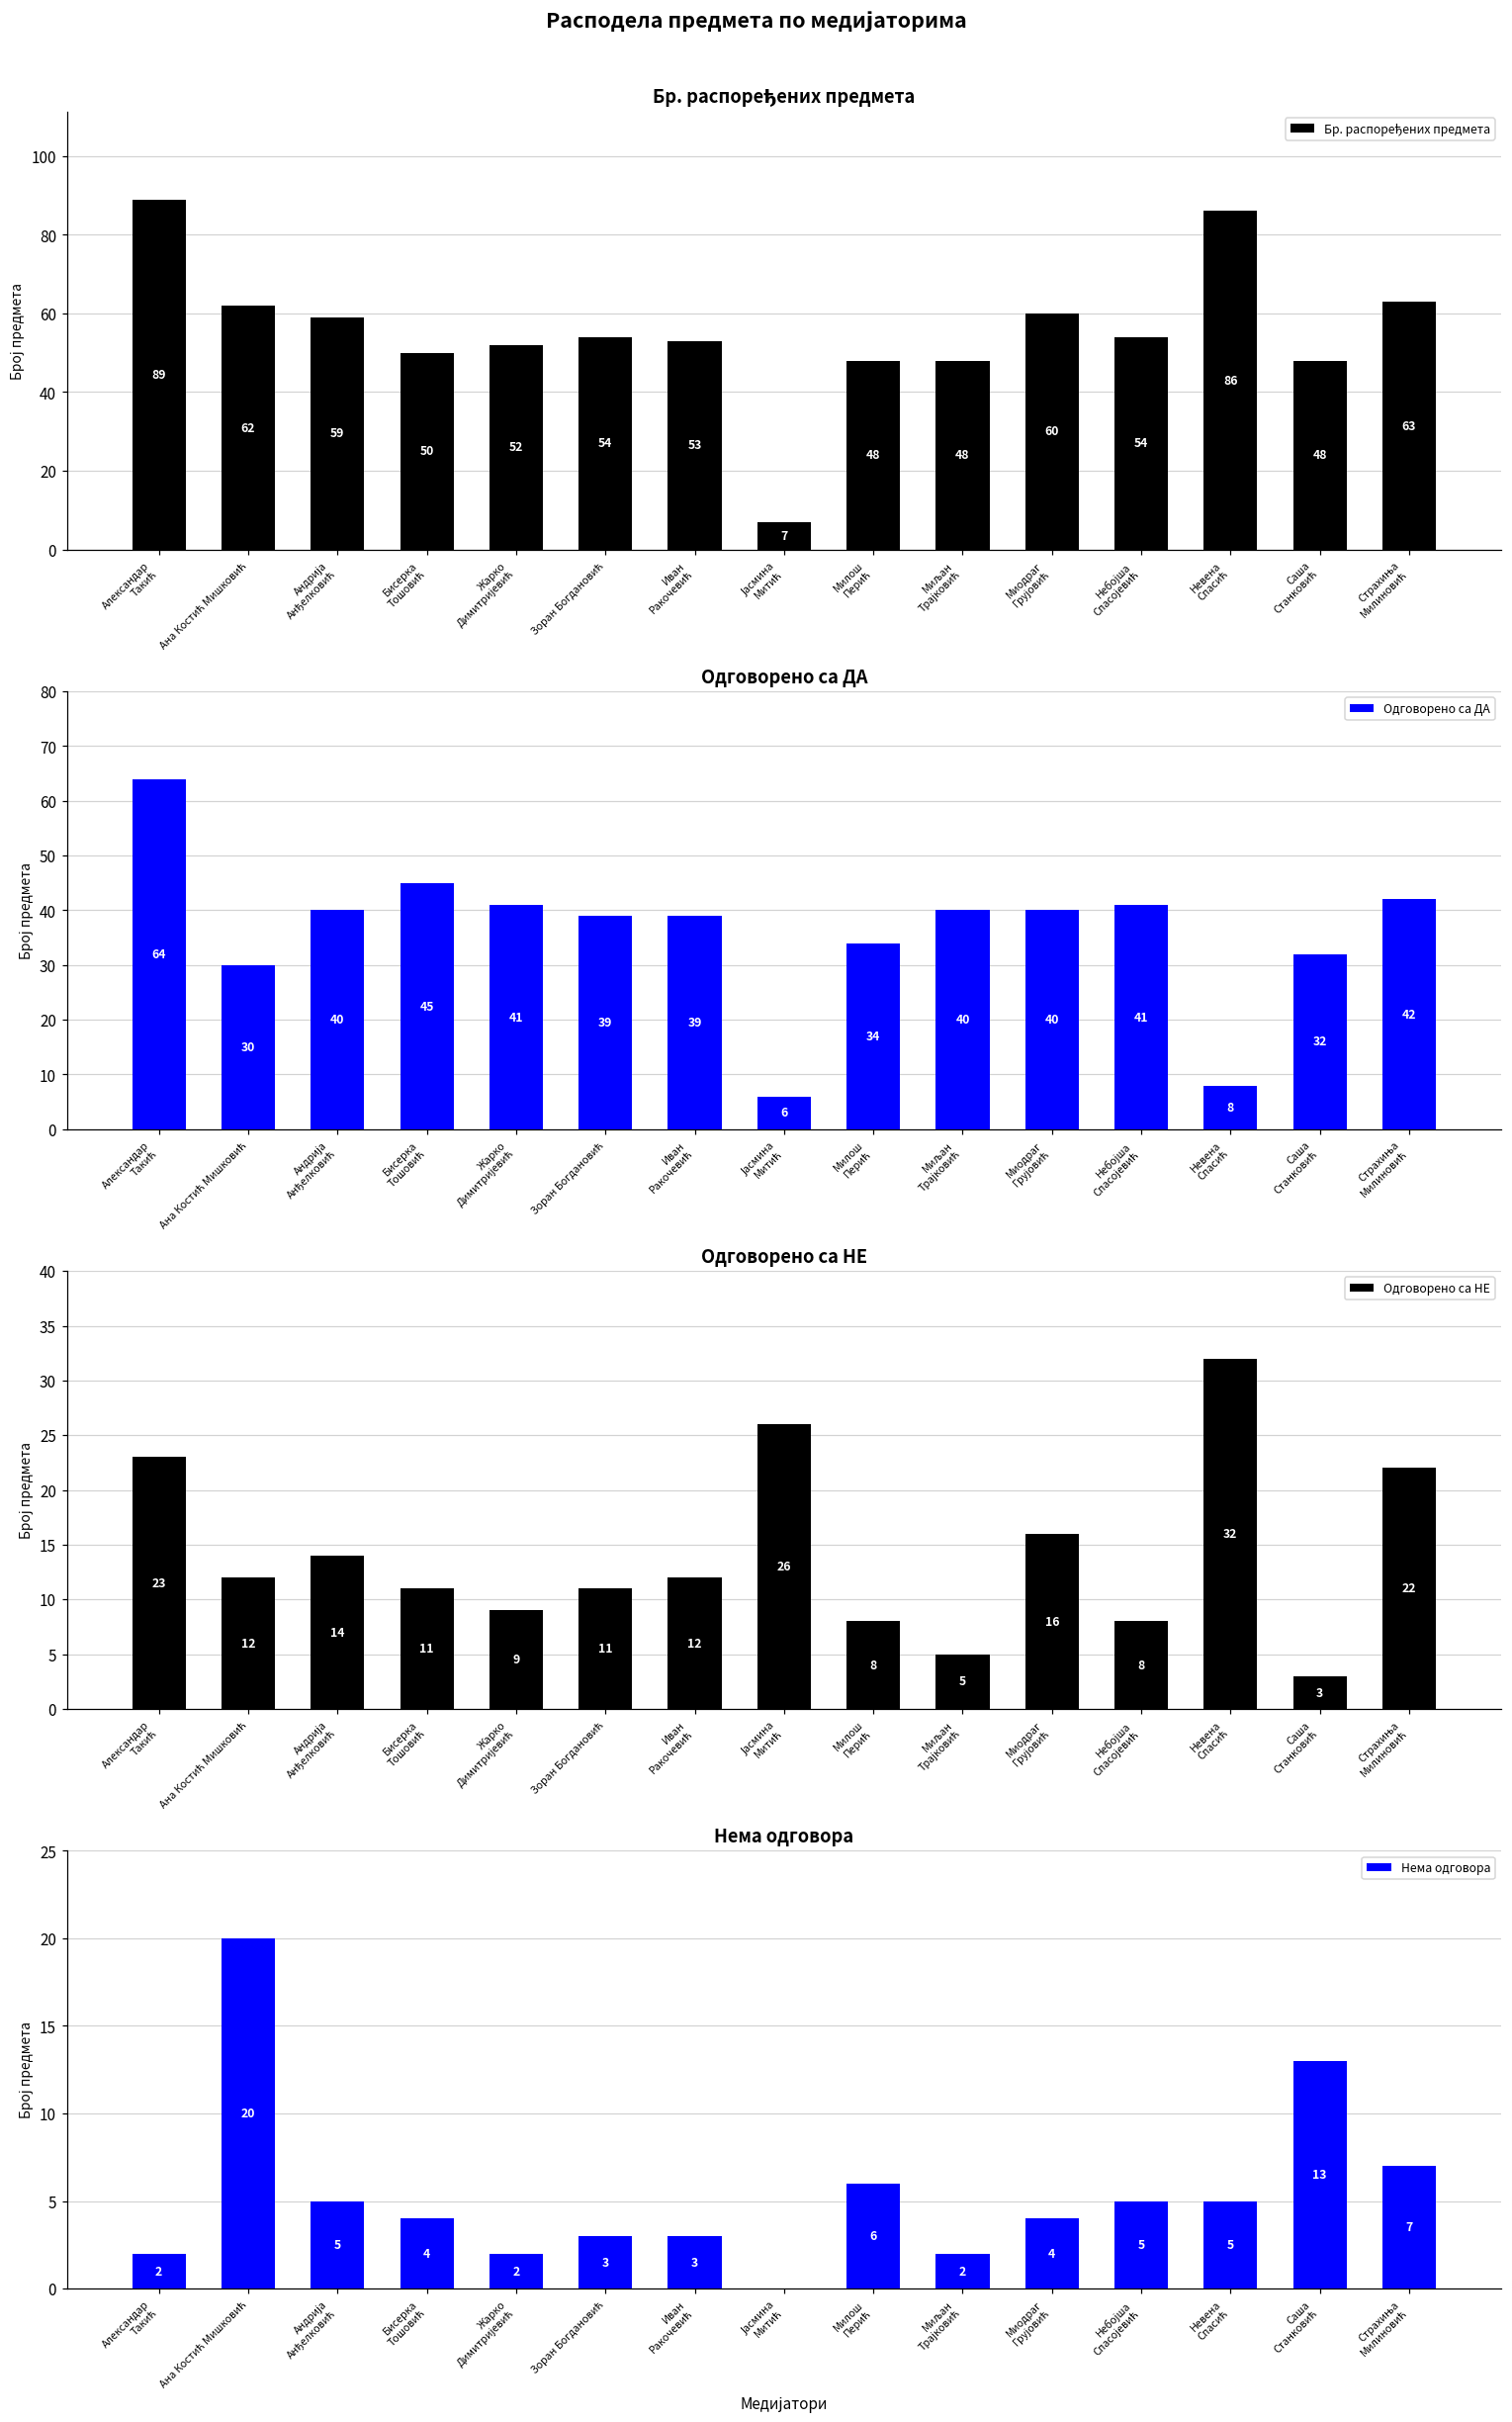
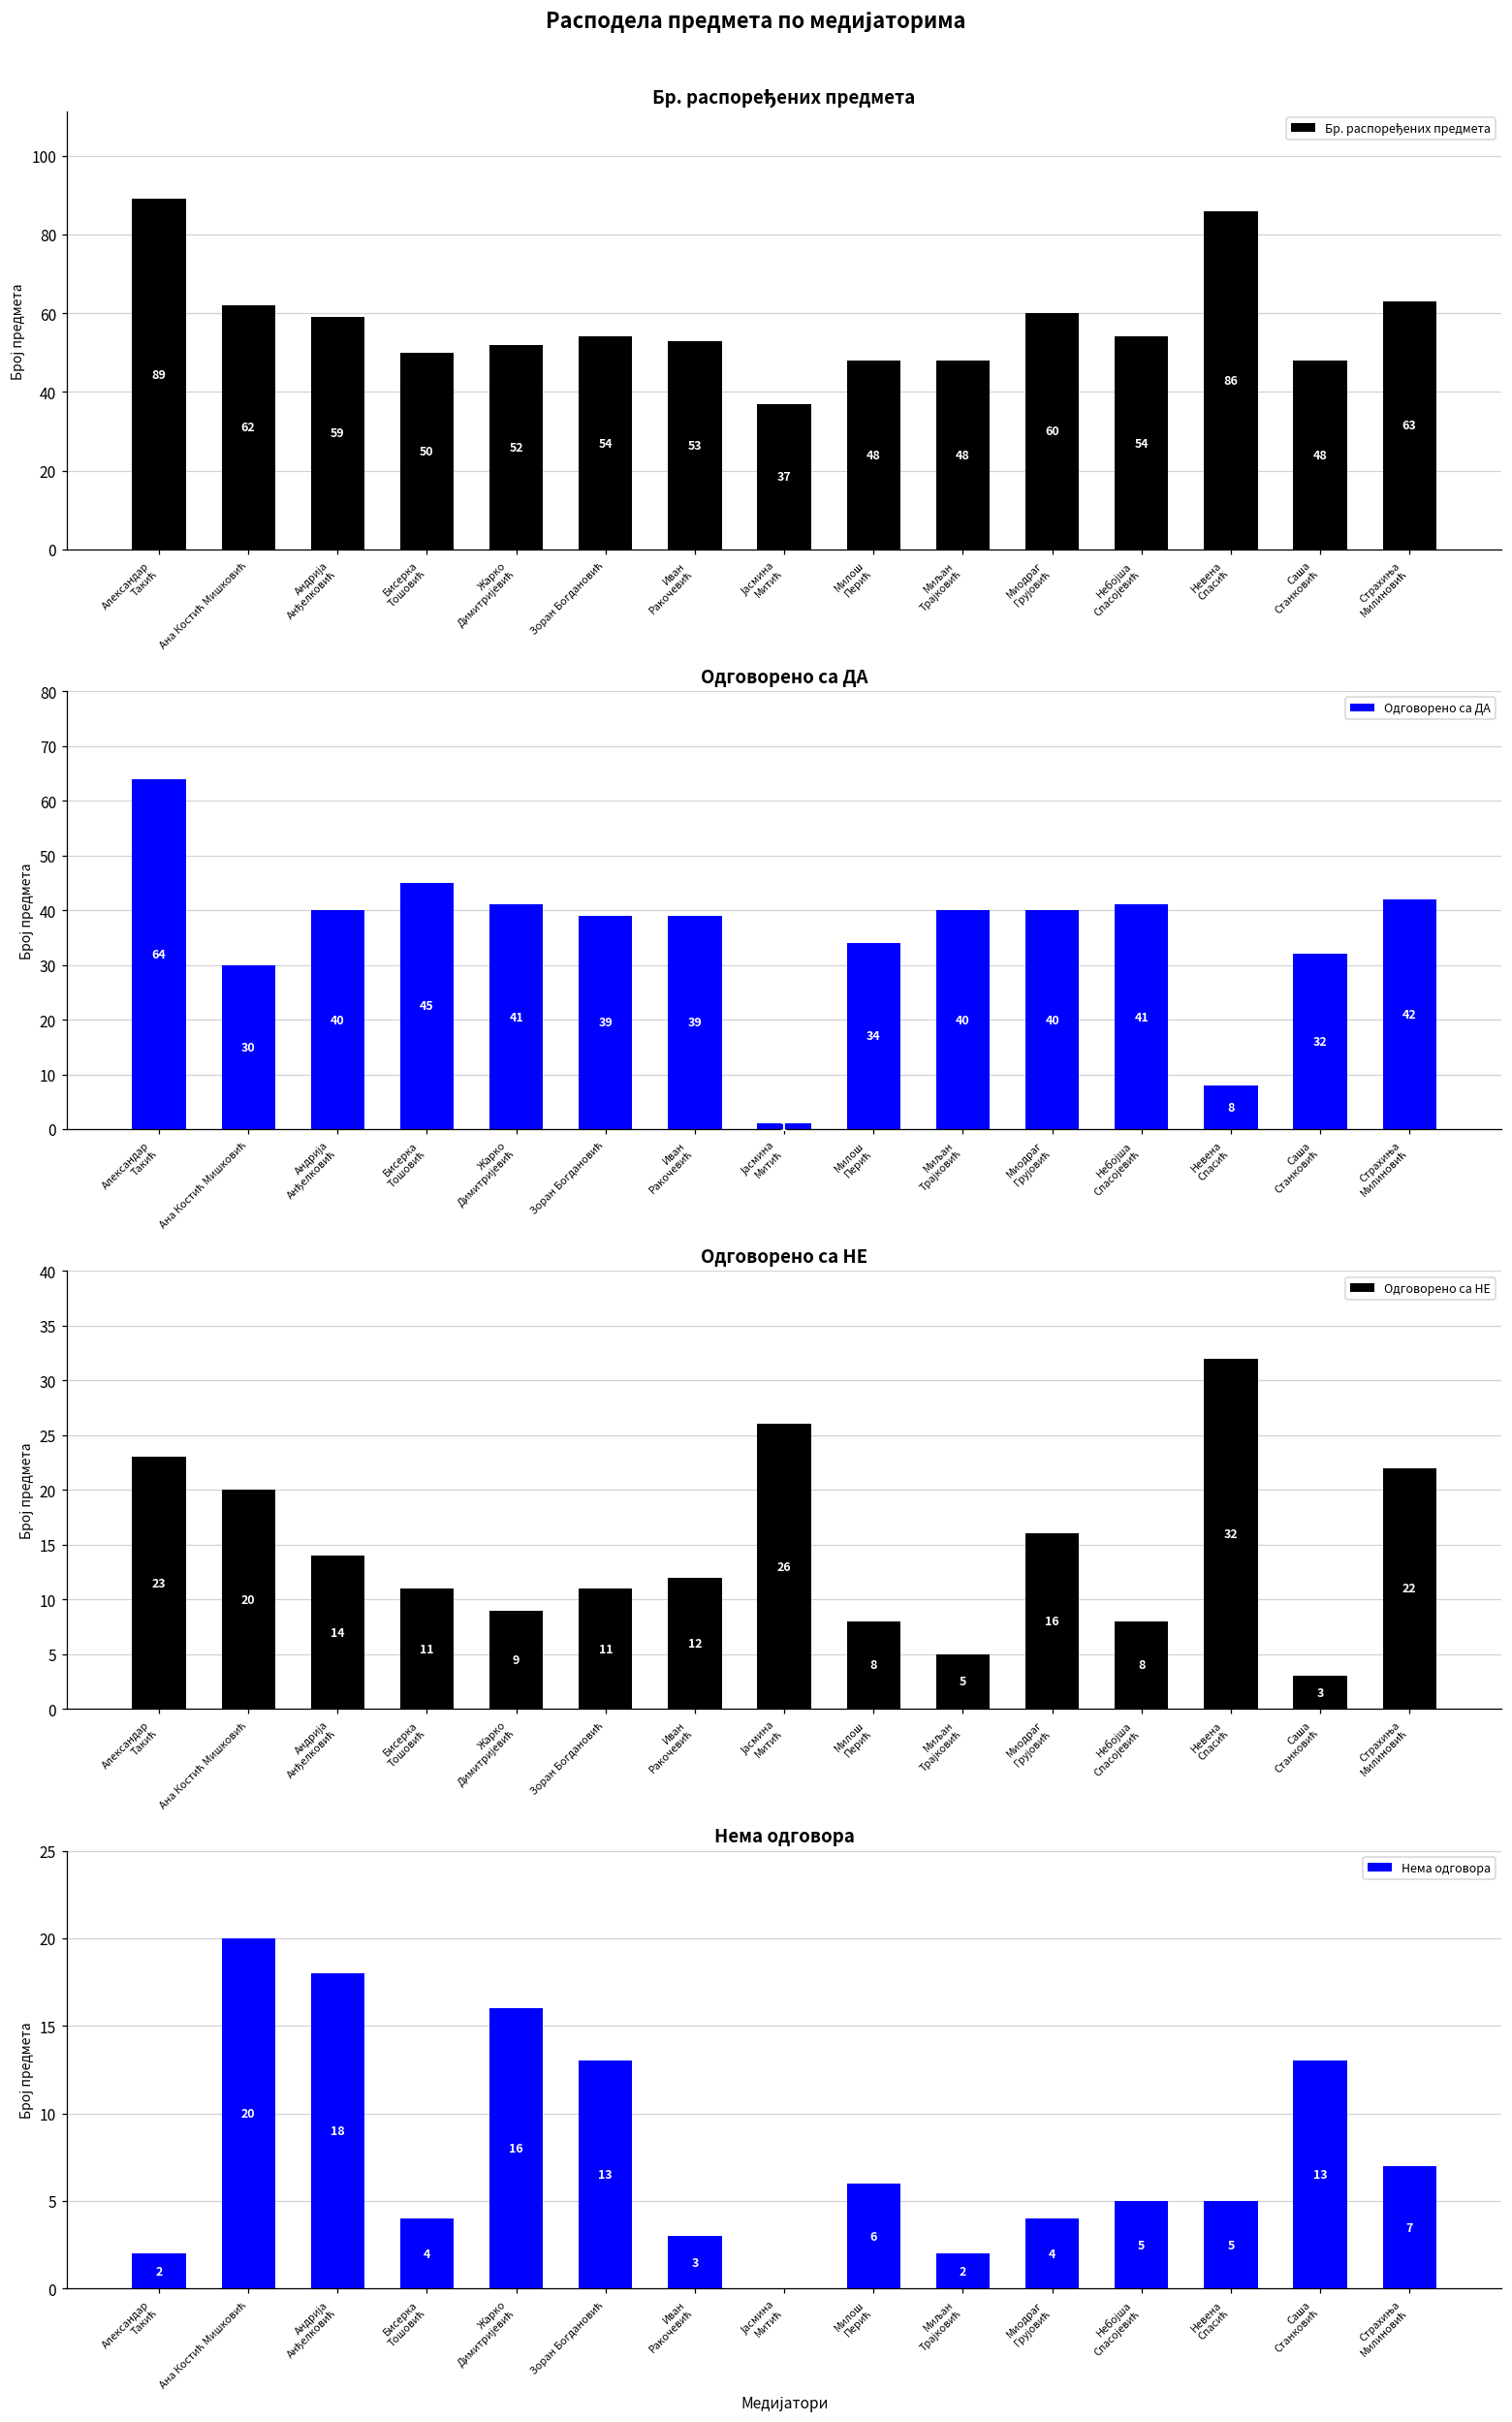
  {
    "Бр. распоређених предмета": {
      "Александар Такић": 89,
      "Ана Костић Мишковић": 62,
      "Андрија Анђелковић": 59,
      "Бисерка Тошовић": 50,
      "Жарко Димитријевић": 52,
      "Зоран Богдановић": 54,
      "Иван Ракочевић": 53,
-     "Јасмина Митић": 7,
+     "Јасмина Митић": 37,
      "Милош Перић": 48,
      "Миљан Трајковић": 48,
      "Миодраг Грујовић": 60,
      "Небојша Спасојевић": 54,
      "Невена Спасић": 86,
      "Саша Станковић": 48,
      "Страхиња Милиновић": 63
    },
    "Одговорено са ДА": {
-     "Јасмина Митић": 6
+     "Јасмина Митић": 1
    },
    "Одговорено са НЕ": {
      "Александар Такић": 23,
-     "Ана Костић Мишковић": 12,
+     "Ана Костић Мишковић": 20,
      "Андрија Анђелковић": 14,
      "Бисерка Тошовић": 11,
      "Жарко Димитријевић": 9,
      "Зоран Богдановић": 11,
      "Иван Ракочевић": 12,
      "Јасмина Митић": 26,
      "Милош Перић": 8,
      "Миљан Трајковић": 5,
      "Миодраг Грујовић": 16,
      "Небојша Спасојевић": 8,
      "Невена Спасић": 32,
      "Саша Станковић": 3,
      "Страхиња Милиновић": 22
    },
    "Нема одговора": {
      "Александар Такић": 2,
      "Ана Костић Мишковић": 20,
-     "Андрија Анђелковић": 5,
+     "Андрија Анђелковић": 18,
      "Бисерка Тошовић": 4,
-     "Жарко Димитријевић": 2,
-     "Зоран Богдановић": 3,
+     "Жарко Димитријевић": 16,
+     "Зоран Богдановић": 13,
      "Иван Ракочевић": 3,
      "Милош Перић": 6,
      "Миљан Трајковић": 2,
      "Миодраг Грујовић": 4,
      "Небојша Спасојевић": 5,
      "Невена Спасић": 5,
      "Саша Станковић": 13,
      "Страхиња Милиновић": 7
    }
  }
